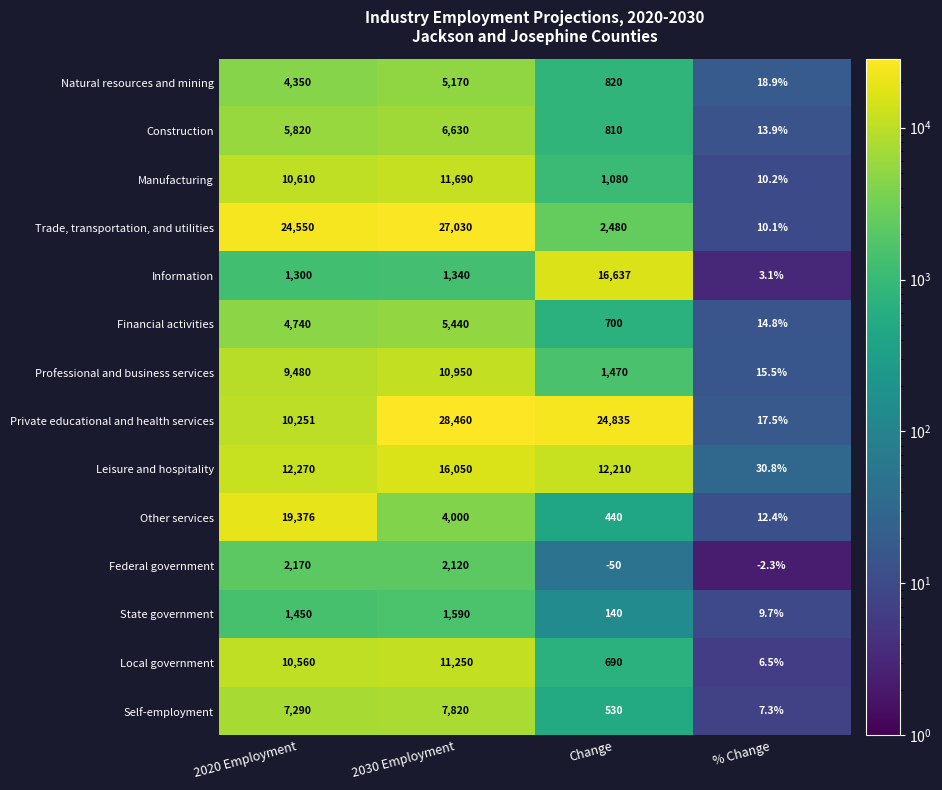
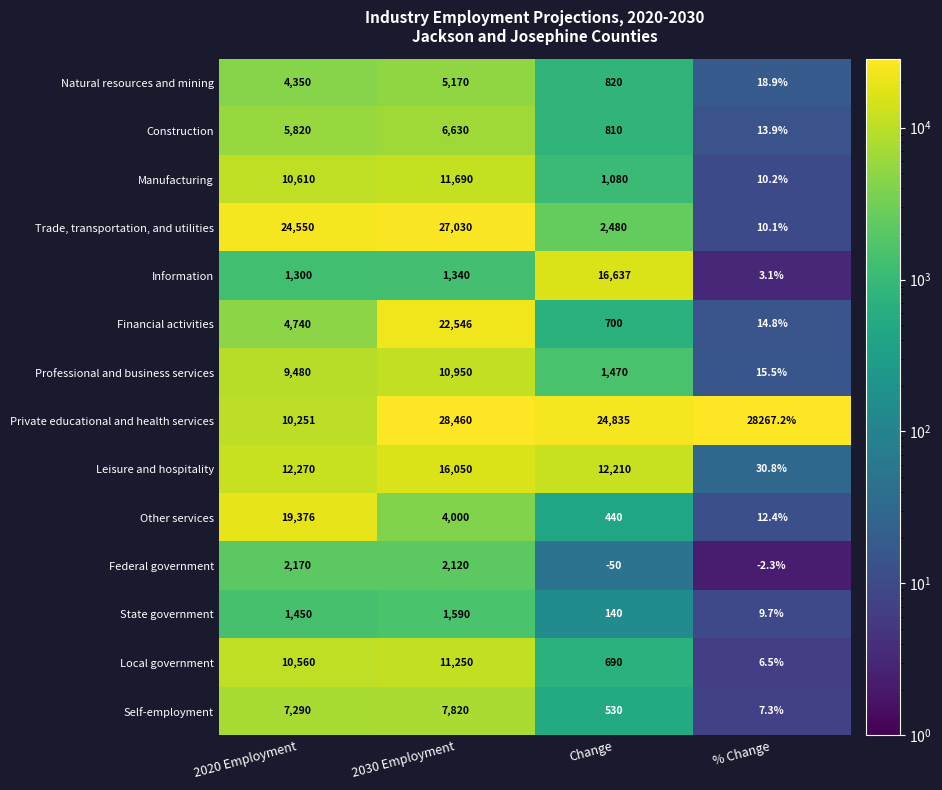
  {
    "Natural resources and mining": {
      "2020 Employment": "4,350",
      "2030 Employment": "5,170",
      "Change": "820",
      "% Change": "18.9%"
    },
    "Construction": {
      "2020 Employment": "5,820",
      "2030 Employment": "6,630",
      "Change": "810",
      "% Change": "13.9%"
    },
    "Manufacturing": {
      "2020 Employment": "10,610",
      "2030 Employment": "11,690",
      "Change": "1,080",
      "% Change": "10.2%"
    },
    "Trade, transportation, and utilities": {
      "2020 Employment": "24,550",
      "2030 Employment": "27,030",
      "Change": "2,480",
      "% Change": "10.1%"
    },
    "Information": {
      "2020 Employment": "1,300",
      "2030 Employment": "1,340",
      "Change": "16,637",
      "% Change": "3.1%"
    },
    "Financial activities": {
      "2020 Employment": "4,740",
-     "2030 Employment": "5,440",
+     "2030 Employment": "22,546",
      "Change": "700",
      "% Change": "14.8%"
    },
    "Professional and business services": {
      "2020 Employment": "9,480",
      "2030 Employment": "10,950",
      "Change": "1,470",
      "% Change": "15.5%"
    },
    "Private educational and health services": {
      "2020 Employment": "10,251",
      "2030 Employment": "28,460",
      "Change": "24,835",
-     "% Change": "17.5%"
+     "% Change": "28267.2%"
    },
    "Leisure and hospitality": {
      "2020 Employment": "12,270",
      "2030 Employment": "16,050",
      "Change": "12,210",
      "% Change": "30.8%"
    },
    "Other services": {
      "2020 Employment": "19,376",
      "2030 Employment": "4,000",
      "Change": "440",
      "% Change": "12.4%"
    },
    "Federal government": {
      "2020 Employment": "2,170",
      "2030 Employment": "2,120",
      "Change": "-50",
      "% Change": "-2.3%"
    },
    "State government": {
      "2020 Employment": "1,450",
      "2030 Employment": "1,590",
      "Change": "140",
      "% Change": "9.7%"
    },
    "Local government": {
      "2020 Employment": "10,560",
      "2030 Employment": "11,250",
      "Change": "690",
      "% Change": "6.5%"
    },
    "Self-employment": {
      "2020 Employment": "7,290",
      "2030 Employment": "7,820",
      "Change": "530",
      "% Change": "7.3%"
    }
  }
